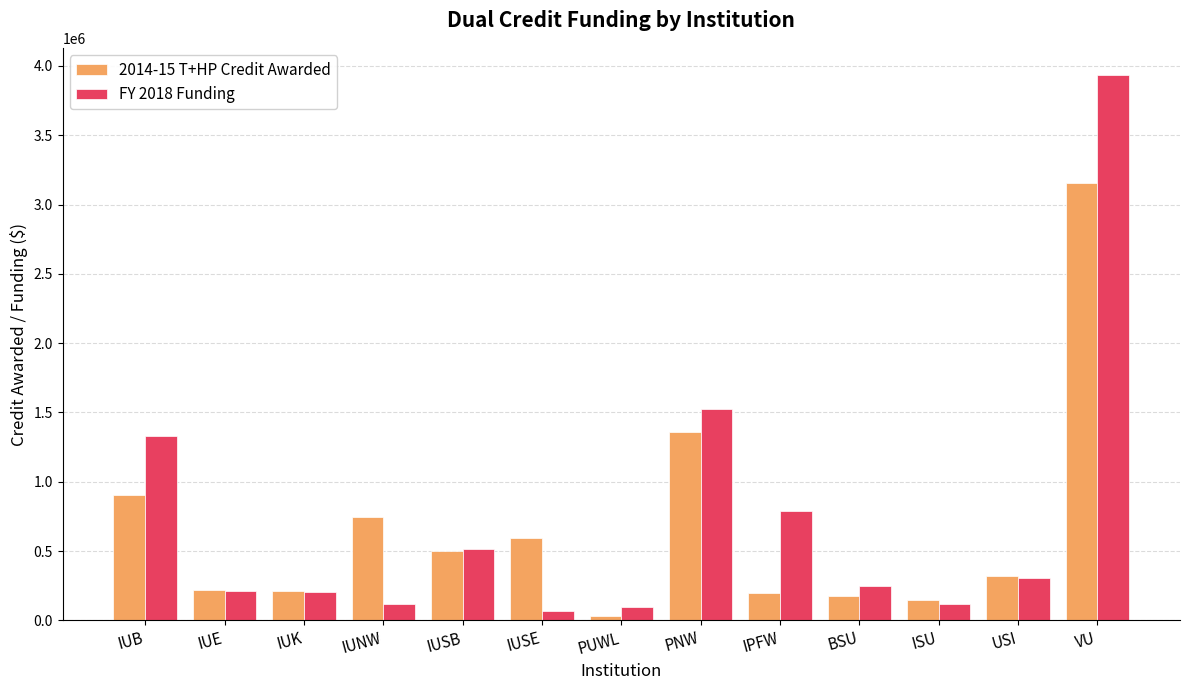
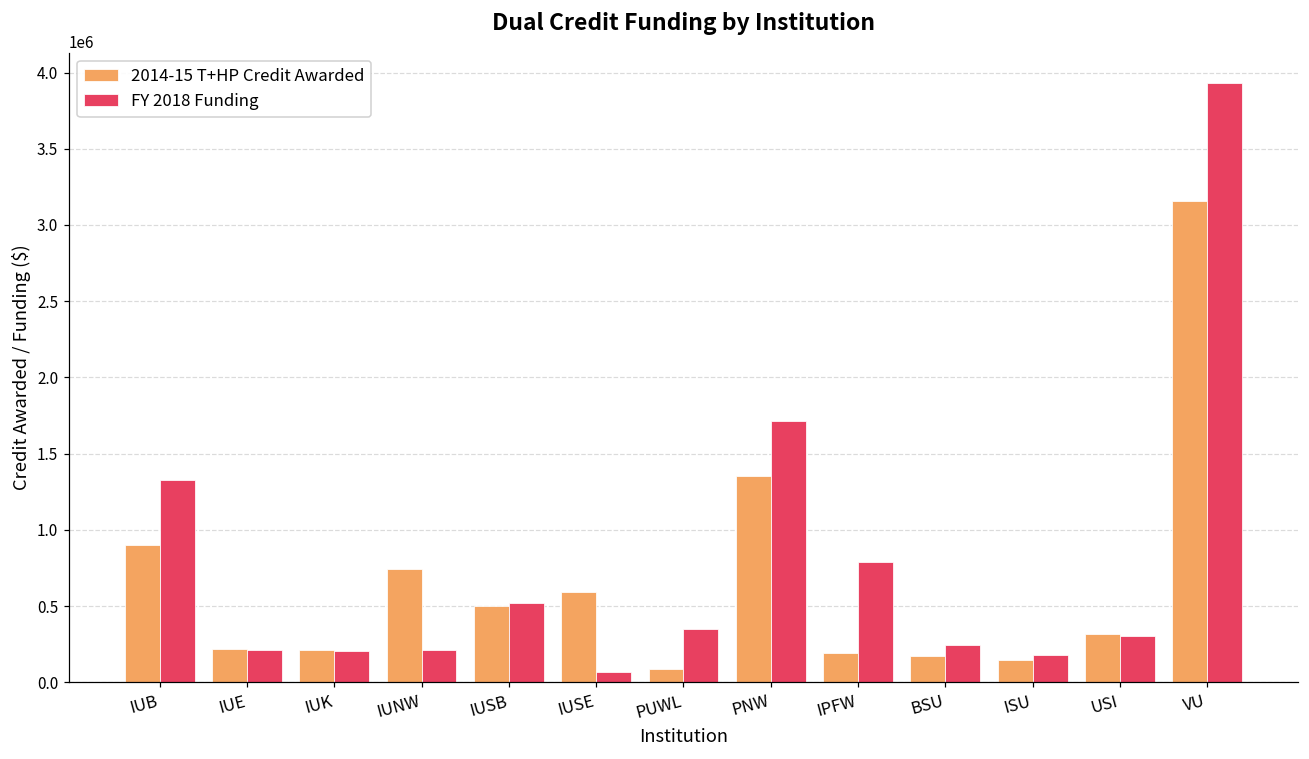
  {
    "2014-15 T+HP Credit Awarded": {
      "IUB": 900000,
      "IUE": 220000,
      "IUK": 210000,
      "IUNW": 750000,
      "IUSB": 500000,
      "IUSE": 590000,
-     "PUWL": 30000,
+     "PUWL": 90000,
      "PNW": 1360000,
      "IPFW": 190000,
      "BSU": 170000,
      "ISU": 150000,
      "USI": 320000,
      "VU": 3160000
    },
    "FY 2018 Funding": {
      "IUB": 1330000,
      "IUE": 210000,
      "IUK": 200000,
-     "IUNW": 120000,
+     "IUNW": 210000,
      "IUSB": 520000,
      "IUSE": 70000,
-     "PUWL": 90000,
-     "PNW": 1530000,
+     "PUWL": 350000,
+     "PNW": 1710000,
      "IPFW": 790000,
      "BSU": 250000,
-     "ISU": 120000,
+     "ISU": 180000,
      "USI": 300000,
      "VU": 3930000
    }
  }
